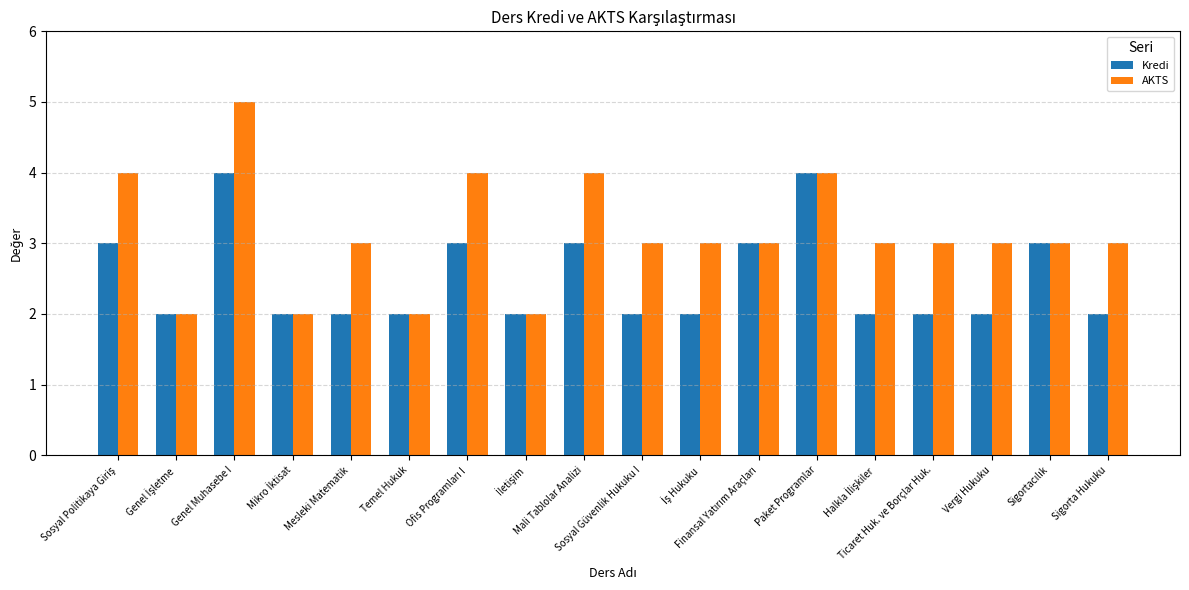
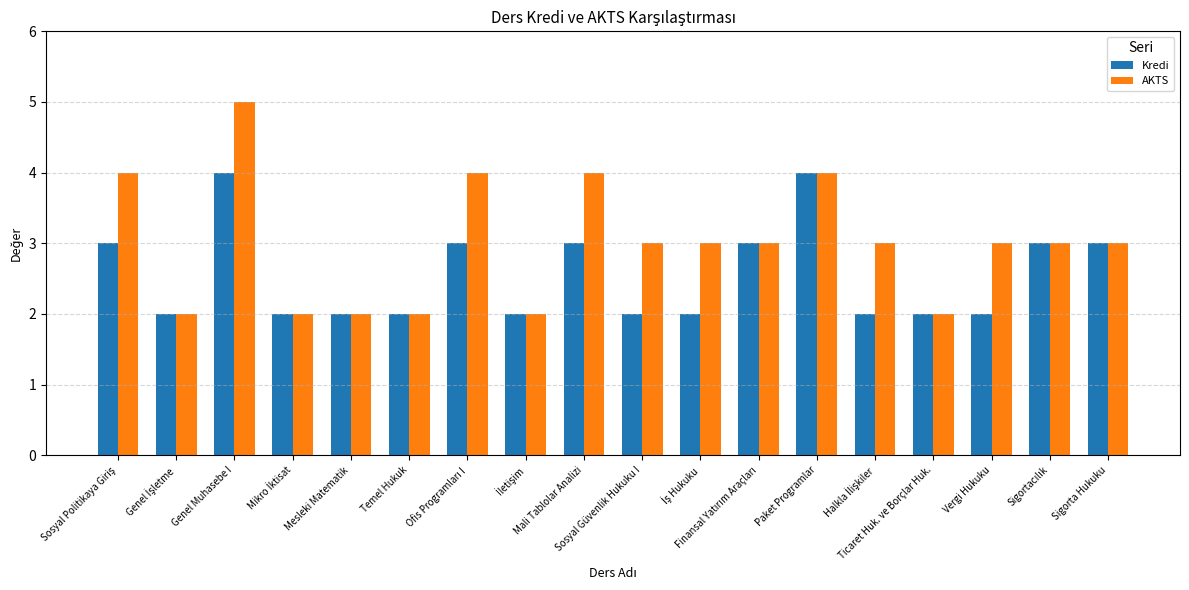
  {
    "Kredi": {
      "Sosyal Politikaya Giriş": 3,
      "Genel İşletme": 2,
      "Genel Muhasebe I": 4,
      "Mikro İktisat": 2,
      "Mesleki Matematik": 2,
      "Temel Hukuk": 2,
      "Ofis Programları I": 3,
      "İletişim": 2,
      "Mali Tablolar Analizi": 3,
      "Sosyal Güvenlik Hukuku I": 2,
      "İş Hukuku": 2,
      "Finansal Yatırım Araçları": 3,
      "Paket Programlar": 4,
      "Halkla İlişkiler": 2,
      "Ticaret Huk. ve Borçlar Huk.": 2,
      "Vergi Hukuku": 2,
      "Sigortacılık": 3,
-     "Sigorta Hukuku": 2
+     "Sigorta Hukuku": 3
    },
    "AKTS": {
      "Sosyal Politikaya Giriş": 4,
      "Genel İşletme": 2,
      "Genel Muhasebe I": 5,
      "Mikro İktisat": 2,
-     "Mesleki Matematik": 3,
+     "Mesleki Matematik": 2,
      "Temel Hukuk": 2,
      "Ofis Programları I": 4,
      "İletişim": 2,
      "Mali Tablolar Analizi": 4,
      "Sosyal Güvenlik Hukuku I": 3,
      "İş Hukuku": 3,
      "Finansal Yatırım Araçları": 3,
      "Paket Programlar": 4,
      "Halkla İlişkiler": 3,
-     "Ticaret Huk. ve Borçlar Huk.": 3,
+     "Ticaret Huk. ve Borçlar Huk.": 2,
      "Vergi Hukuku": 3,
      "Sigortacılık": 3,
      "Sigorta Hukuku": 3
    }
  }
